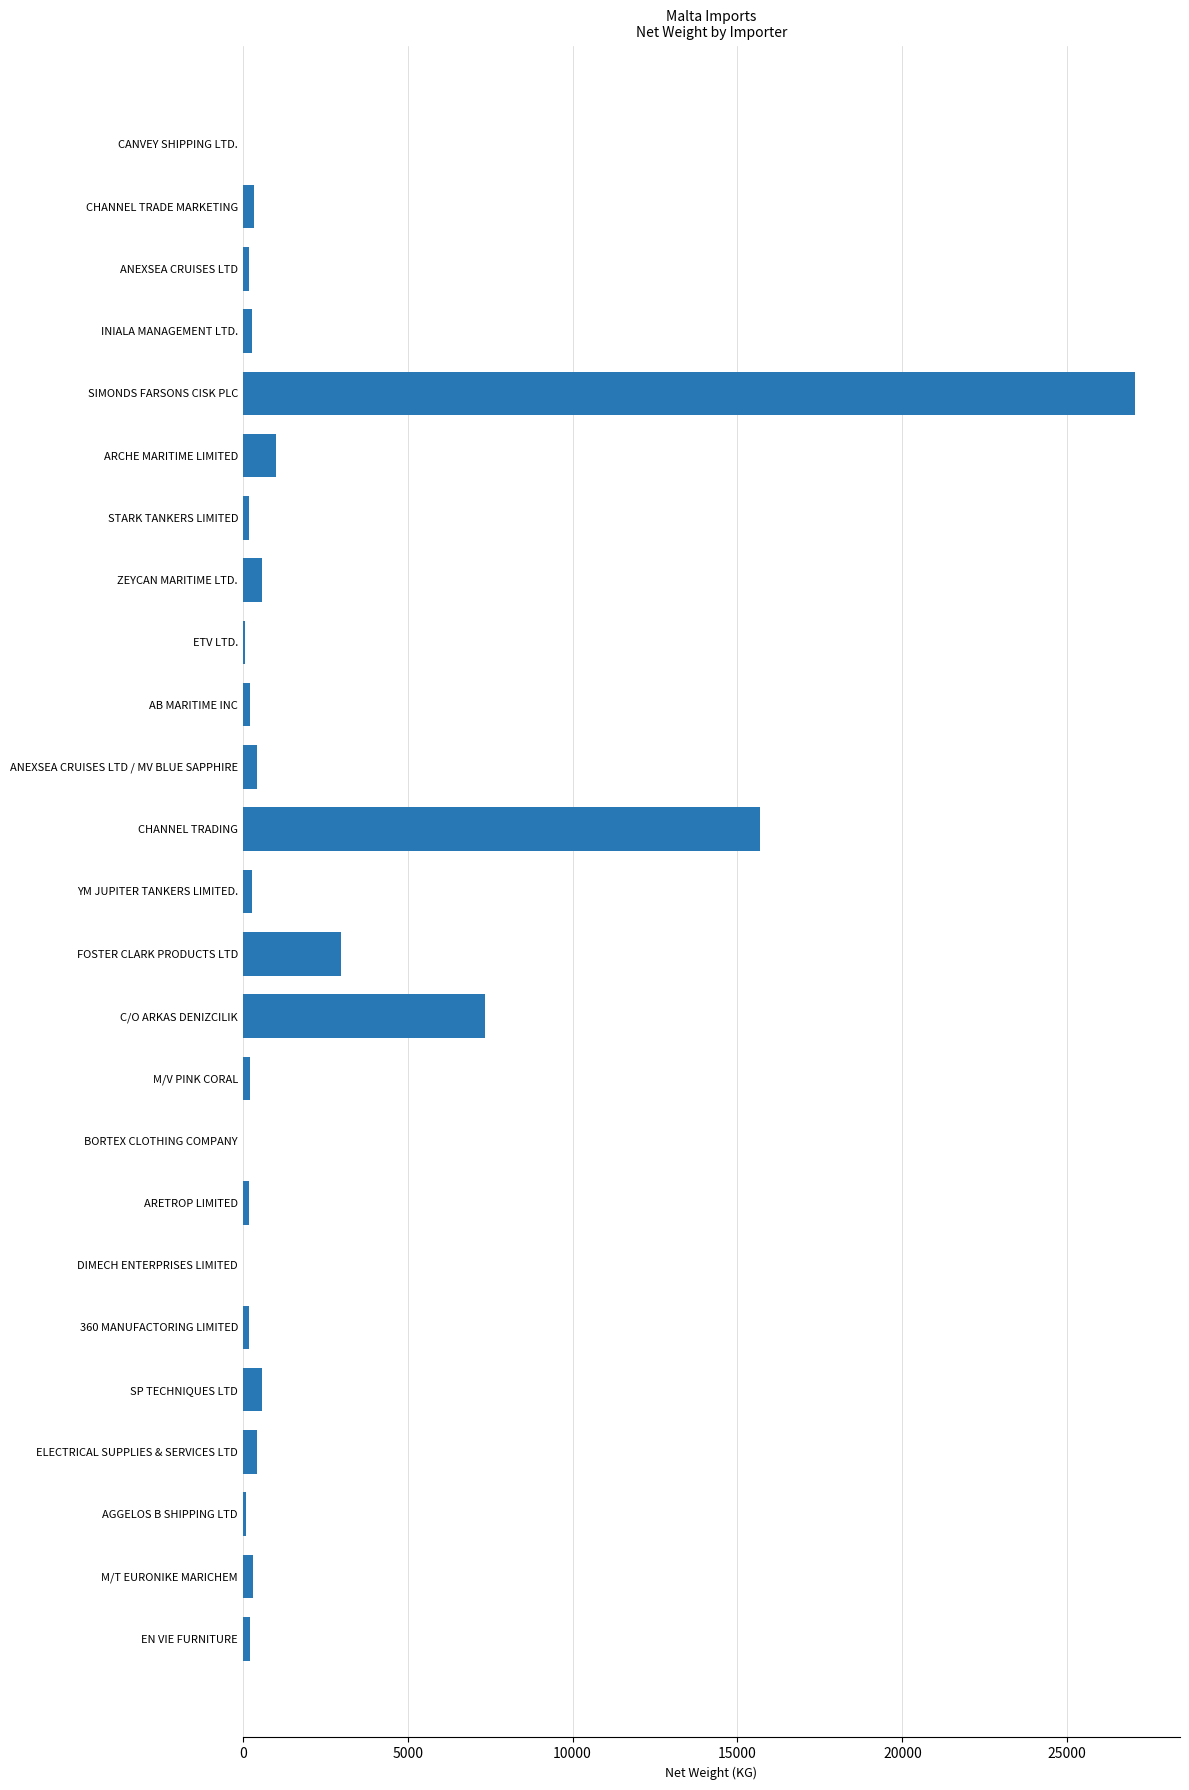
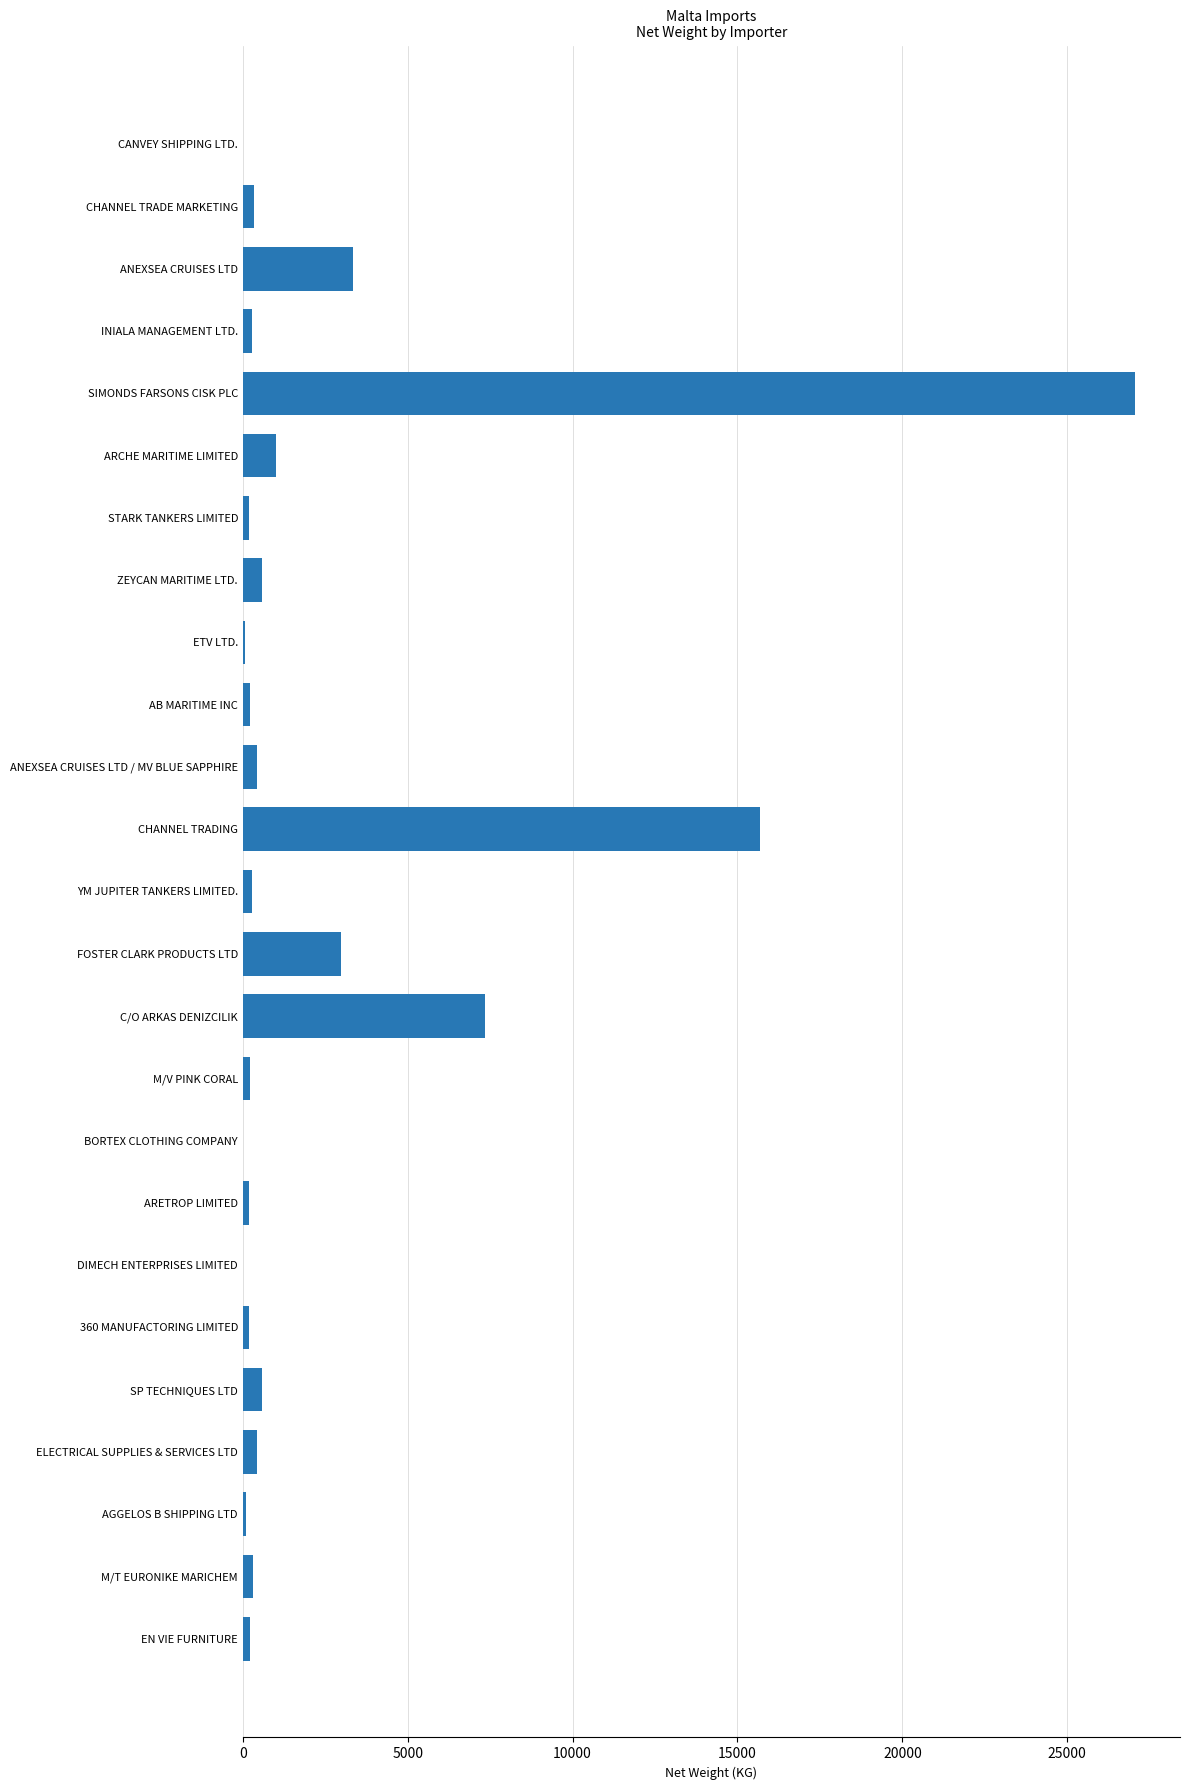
  {
    "CHANNEL TRADE MARKETING": 300,
-   "ANEXSEA CRUISES LTD": 200,
+   "ANEXSEA CRUISES LTD": 3300,
    "INIALA MANAGEMENT LTD.": 300,
    "SIMONDS FARSONS CISK PLC": 27100,
    "ARCHE MARITIME LIMITED": 1000,
    "STARK TANKERS LIMITED": 200,
    "ZEYCAN MARITIME LTD.": 600,
    "AB MARITIME INC": 200,
    "ANEXSEA CRUISES LTD / MV BLUE SAPPHIRE": 400,
    "CHANNEL TRADING": 15700,
    "YM JUPITER TANKERS LIMITED.": 300,
    "FOSTER CLARK PRODUCTS LTD": 3000,
    "C/O ARKAS DENIZCILIK": 7300,
    "M/V PINK CORAL": 200,
    "ARETROP LIMITED": 200,
    "360 MANUFACTORING LIMITED": 200,
    "SP TECHNIQUES LTD": 600,
    "ELECTRICAL SUPPLIES & SERVICES LTD": 400,
    "AGGELOS B SHIPPING LTD": 100,
    "M/T EURONIKE MARICHEM": 300,
    "EN VIE FURNITURE": 200
  }
